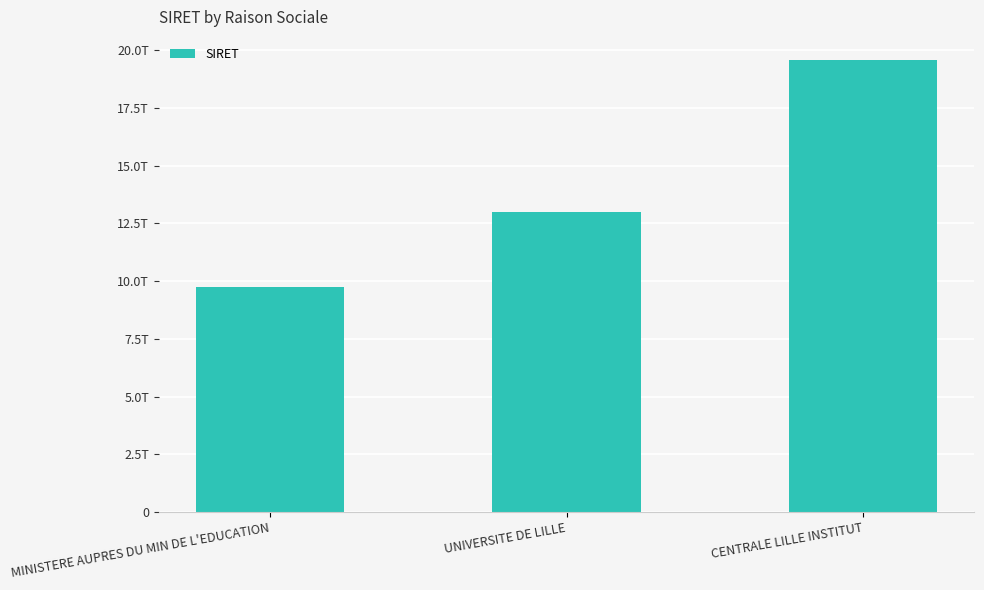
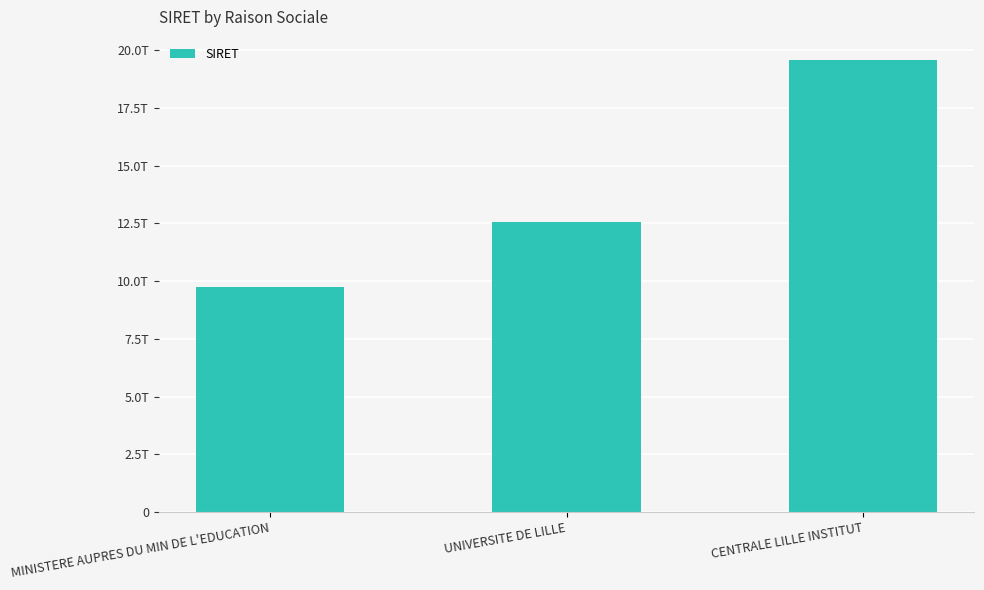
  {
    "MINISTERE AUPRES DU MIN DE L'EDUCATION": "9.7T",
-   "UNIVERSITE DE LILLE": "13.0T",
+   "UNIVERSITE DE LILLE": "12.6T",
    "CENTRALE LILLE INSTITUT": "19.6T"
  }
